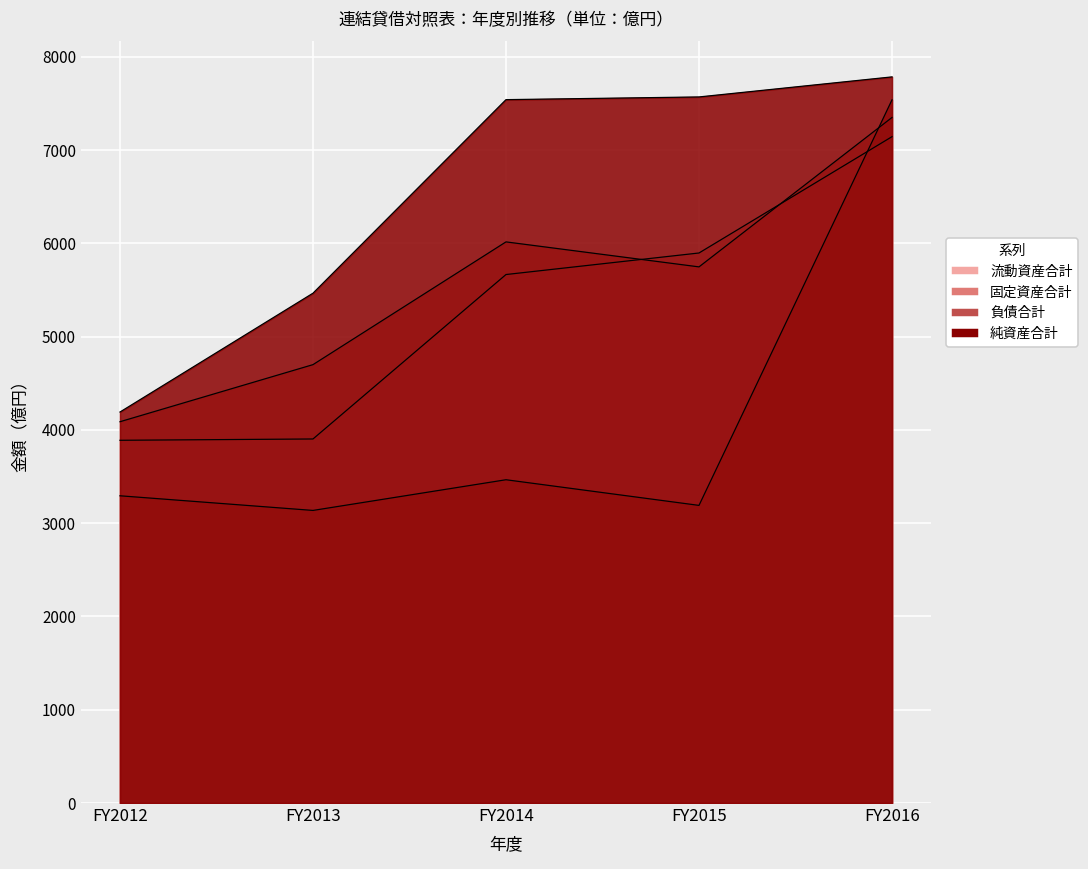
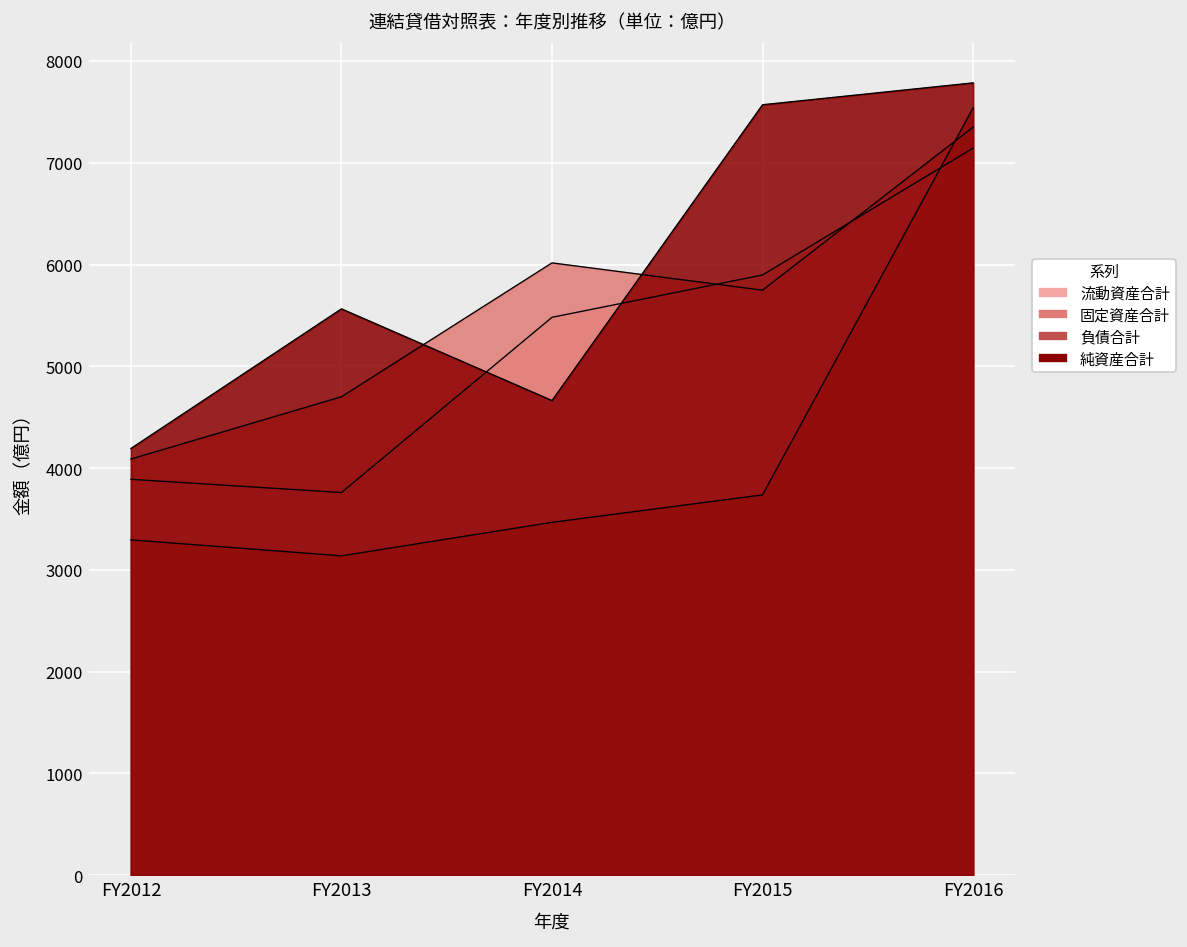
  {
    "流動資産合計": {
      "FY2012": 3900,
-     "FY2013": 3900,
-     "FY2014": 5700,
+     "FY2013": 3800,
+     "FY2014": 5500,
      "FY2015": 5900,
      "FY2016": 7100
    },
    "固定資産合計": {
      "FY2012": 4100,
      "FY2013": 4700,
      "FY2014": 6000,
      "FY2015": 5700,
      "FY2016": 7400
    },
    "負債合計": {
      "FY2012": 3300,
      "FY2013": 3100,
      "FY2014": 3500,
-     "FY2015": 3200,
+     "FY2015": 3700,
      "FY2016": 7500
    },
    "純資産合計": {
      "FY2012": 4200,
-     "FY2013": 5500,
-     "FY2014": 7500,
+     "FY2013": 5600,
+     "FY2014": 4700,
      "FY2015": 7600,
      "FY2016": 7800
    }
  }
